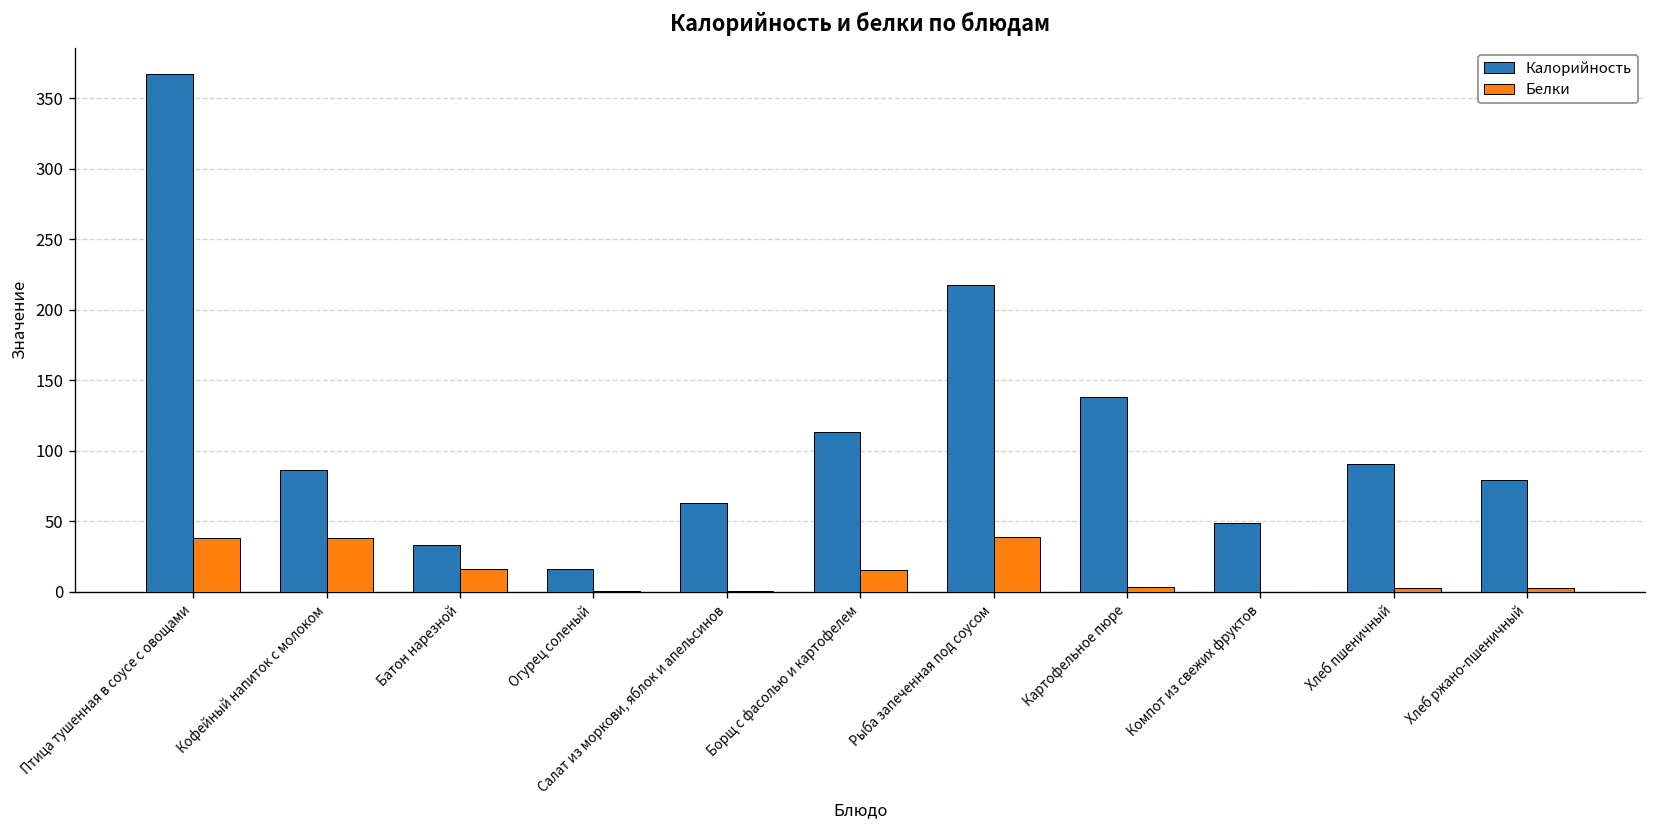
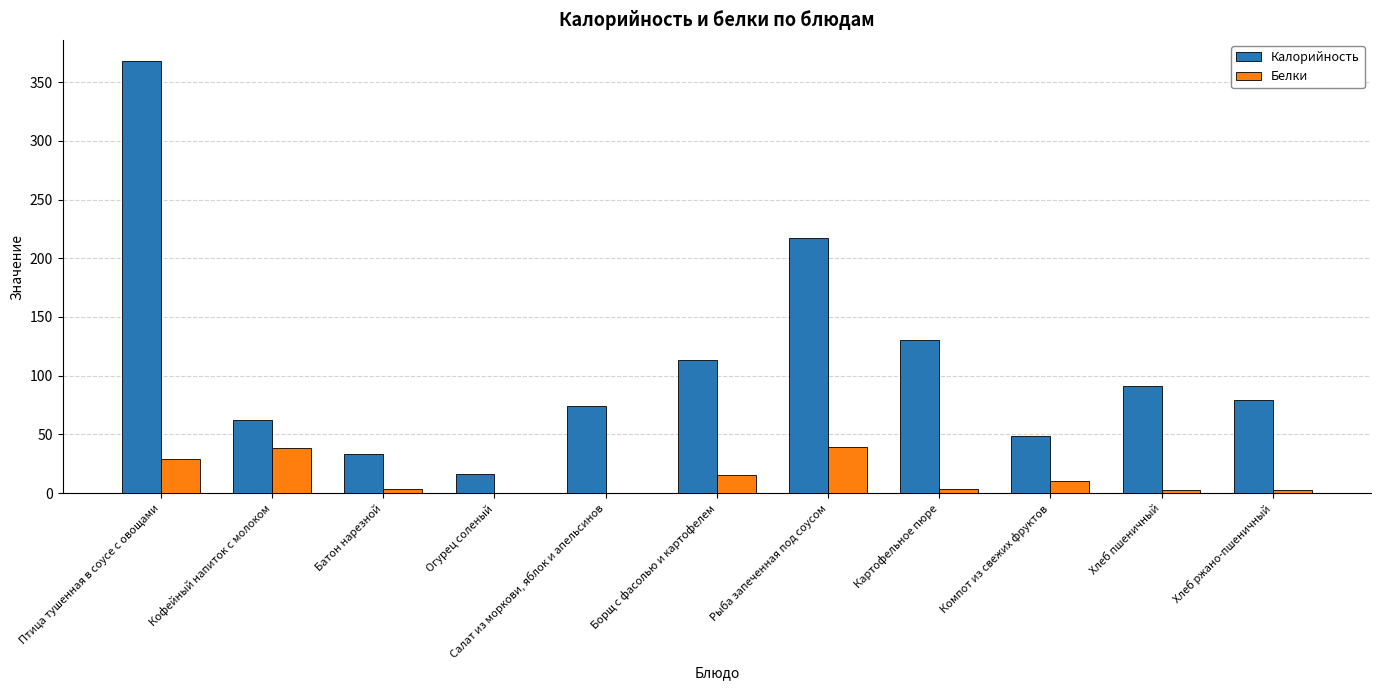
  {
    "Калорийность": {
      "Птица тушенная в соусе с овощами": 368,
-     "Кофейный напиток с молоком": 87,
+     "Кофейный напиток с молоком": 63,
      "Батон нарезной": 33,
      "Огурец соленый": 16,
-     "Салат из моркови, яблок и апельсинов": 63,
+     "Салат из моркови, яблок и апельсинов": 74,
      "Борщ с фасолью и картофелем": 114,
      "Рыба запеченная под соусом": 217,
-     "Картофельное пюре": 138,
+     "Картофельное пюре": 131,
      "Компот из свежих фруктов": 49,
      "Хлеб пшеничный": 91,
      "Хлеб ржано-пшеничный": 79
    },
    "Белки": {
-     "Птица тушенная в соусе с овощами": 38,
+     "Птица тушенная в соусе с овощами": 29,
      "Кофейный напиток с молоком": 38,
-     "Батон нарезной": 16,
+     "Батон нарезной": 3,
      "Борщ с фасолью и картофелем": 16,
      "Рыба запеченная под соусом": 39,
      "Картофельное пюре": 3,
-     "Компот из свежих фруктов": 0,
+     "Компот из свежих фруктов": 10,
      "Хлеб пшеничный": 2,
      "Хлеб ржано-пшеничный": 3
    }
  }
